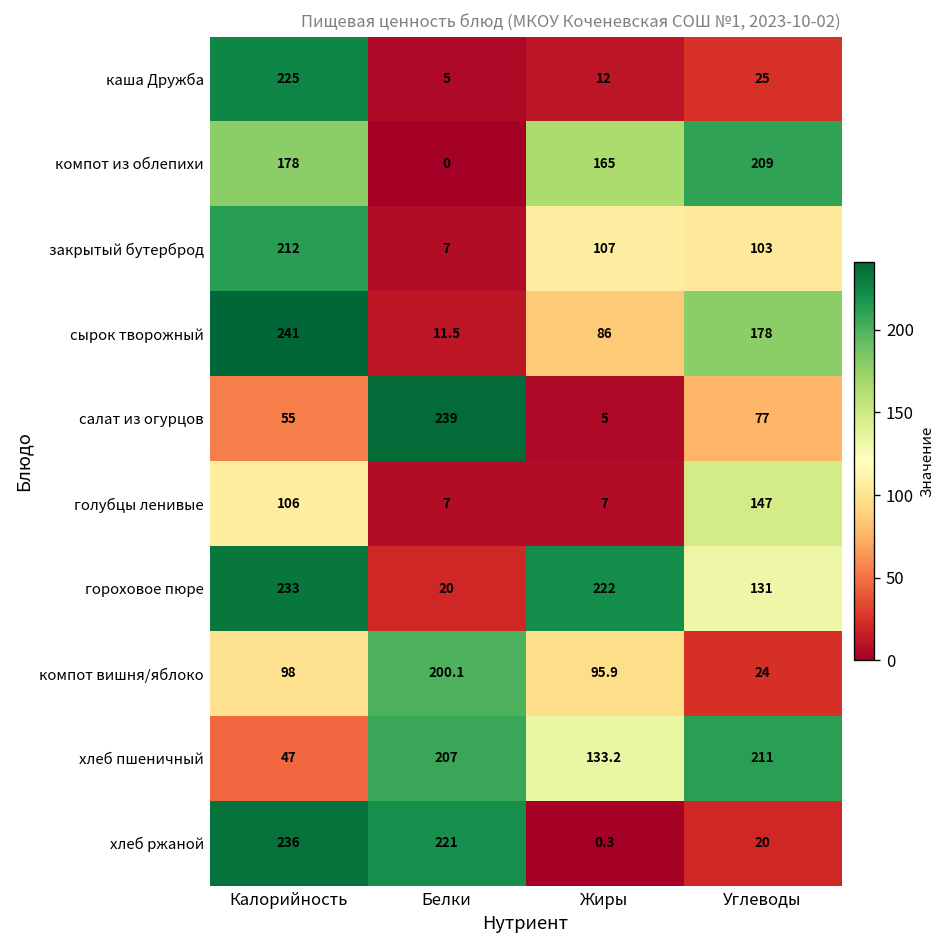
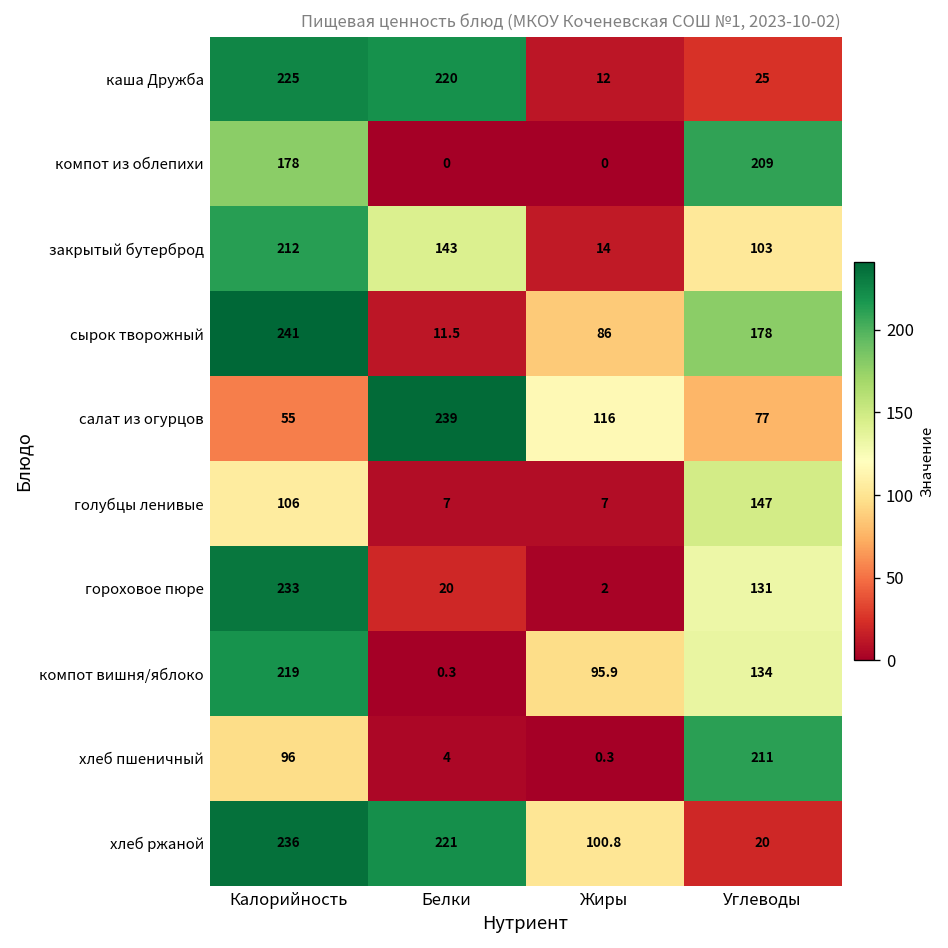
  {
    "каша Дружба": {
      "Калорийность": 225,
-     "Белки": 5,
+     "Белки": 220,
      "Жиры": 12,
      "Углеводы": 25
    },
    "компот из облепихи": {
      "Калорийность": 178,
      "Белки": 0,
-     "Жиры": 165,
+     "Жиры": 0,
      "Углеводы": 209
    },
    "закрытый бутерброд": {
      "Калорийность": 212,
-     "Белки": 7,
-     "Жиры": 107,
+     "Белки": 143,
+     "Жиры": 14,
      "Углеводы": 103
    },
    "сырок творожный": {
      "Калорийность": 241,
      "Белки": 11.5,
      "Жиры": 86,
      "Углеводы": 178
    },
    "салат из огурцов": {
      "Калорийность": 55,
      "Белки": 239,
-     "Жиры": 5,
+     "Жиры": 116,
      "Углеводы": 77
    },
    "голубцы ленивые": {
      "Калорийность": 106,
      "Белки": 7,
      "Жиры": 7,
      "Углеводы": 147
    },
    "гороховое пюре": {
      "Калорийность": 233,
      "Белки": 20,
-     "Жиры": 222,
+     "Жиры": 2,
      "Углеводы": 131
    },
    "компот вишня/яблоко": {
-     "Калорийность": 98,
-     "Белки": 200.1,
+     "Калорийность": 219,
+     "Белки": 0.3,
      "Жиры": 95.9,
-     "Углеводы": 24
+     "Углеводы": 134
    },
    "хлеб пшеничный": {
-     "Калорийность": 47,
-     "Белки": 207,
-     "Жиры": 133.2,
+     "Калорийность": 96,
+     "Белки": 4,
+     "Жиры": 0.3,
      "Углеводы": 211
    },
    "хлеб ржаной": {
      "Калорийность": 236,
      "Белки": 221,
-     "Жиры": 0.3,
+     "Жиры": 100.8,
      "Углеводы": 20
    }
  }
